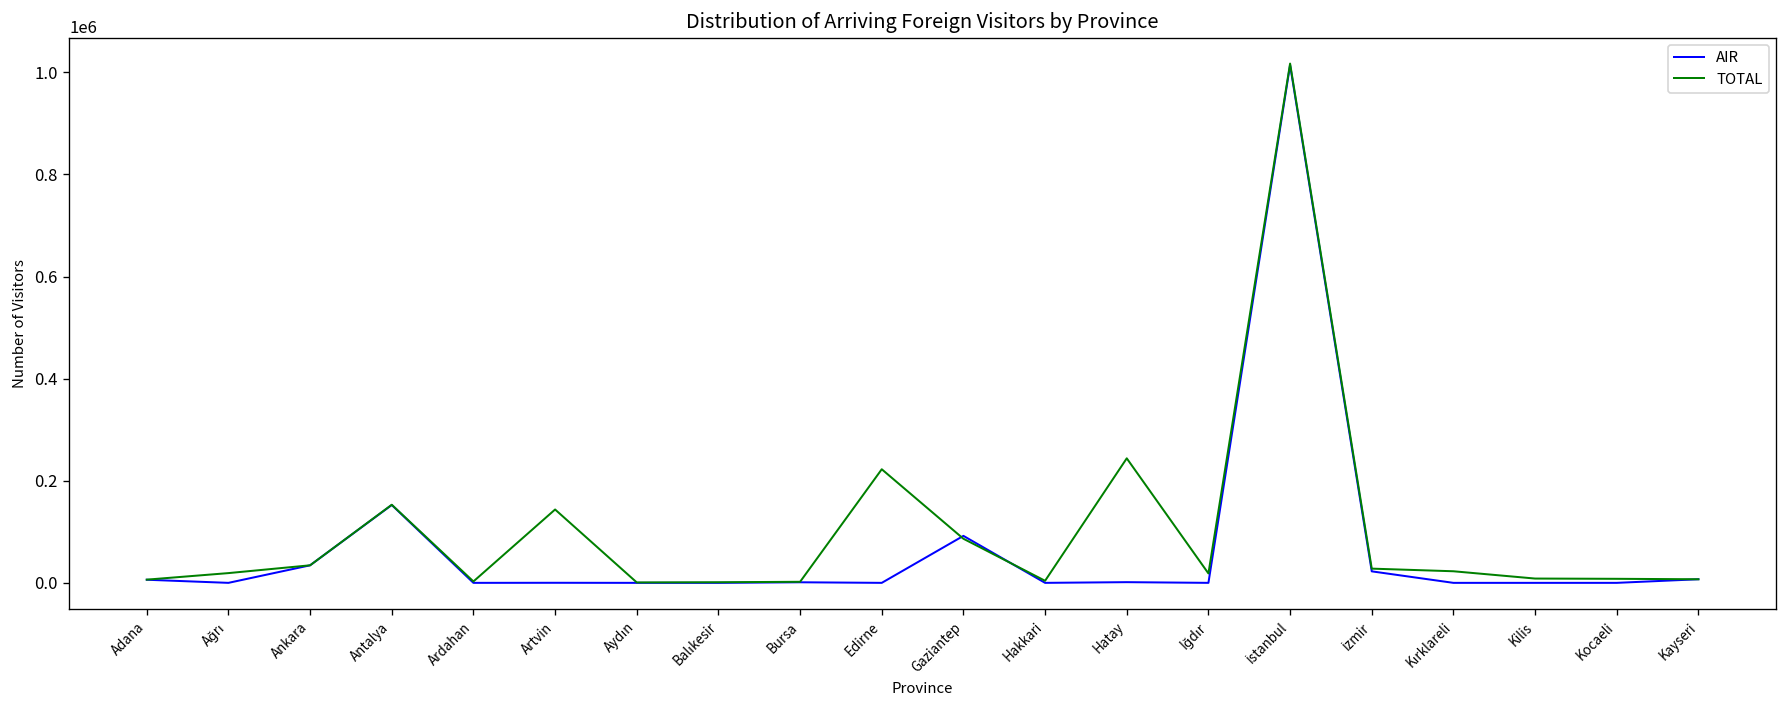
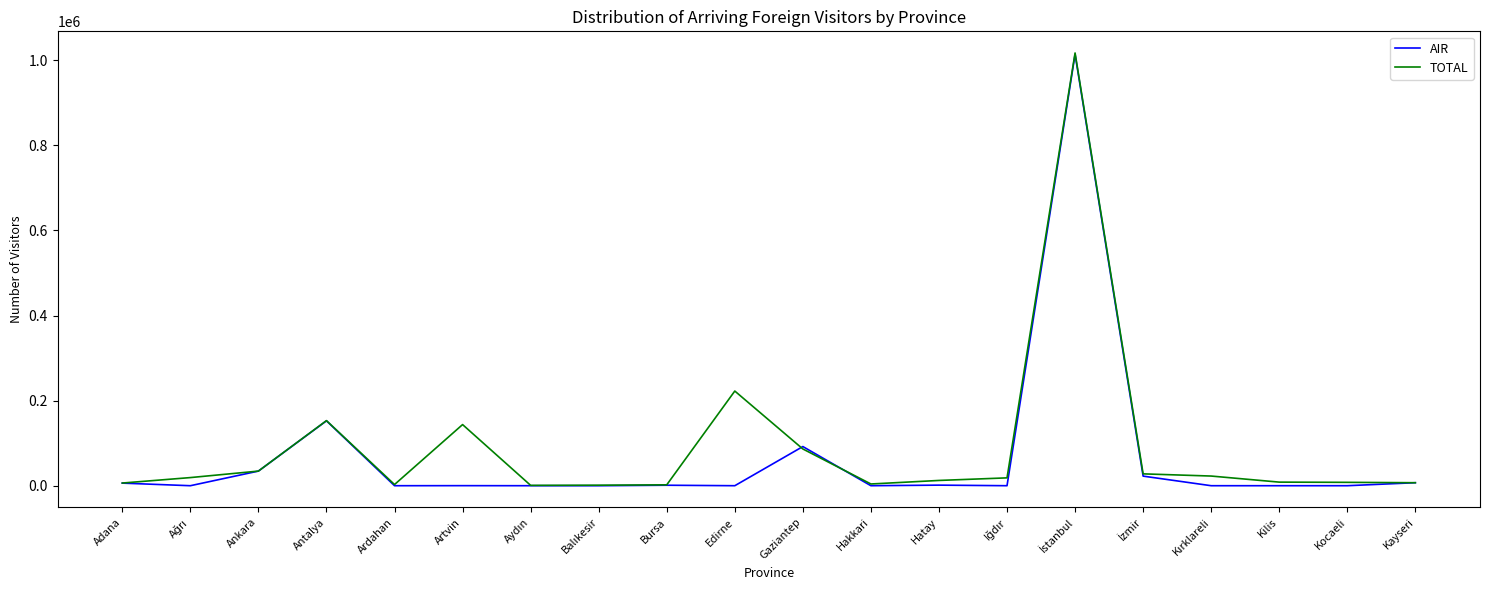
  {
    "AIR": {
      "Ağrı": 0,
      "Artvin": 0,
      "Edirne": 0,
      "Hatay": 0,
      "Iğdır": 0,
      "Kırklareli": 0,
      "Kilis": 0,
      "Kocaeli": 0
    },
    "TOTAL": {
      "Ağrı": 20000,
      "Artvin": 140000,
      "Edirne": 220000,
-     "Hatay": 240000,
+     "Hatay": 10000,
      "Iğdır": 20000,
      "Kırklareli": 20000,
      "Kilis": 10000,
      "Kocaeli": 10000
    }
  }
